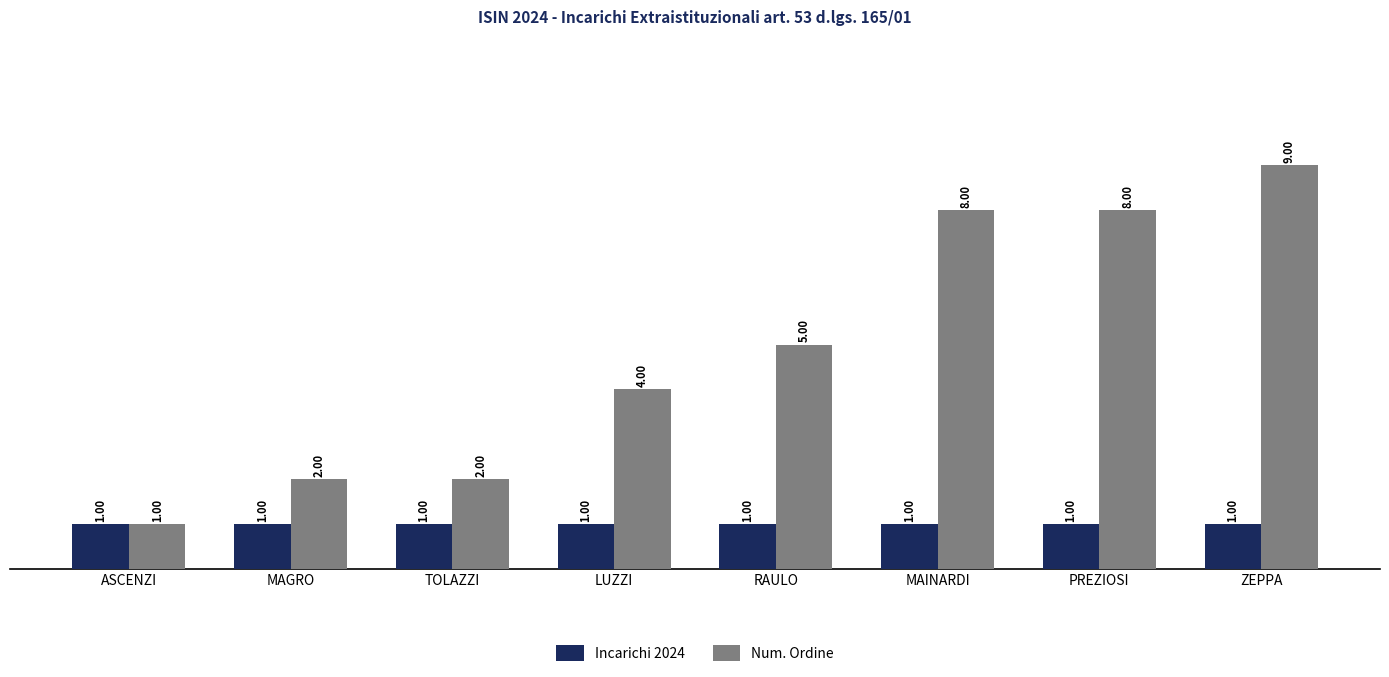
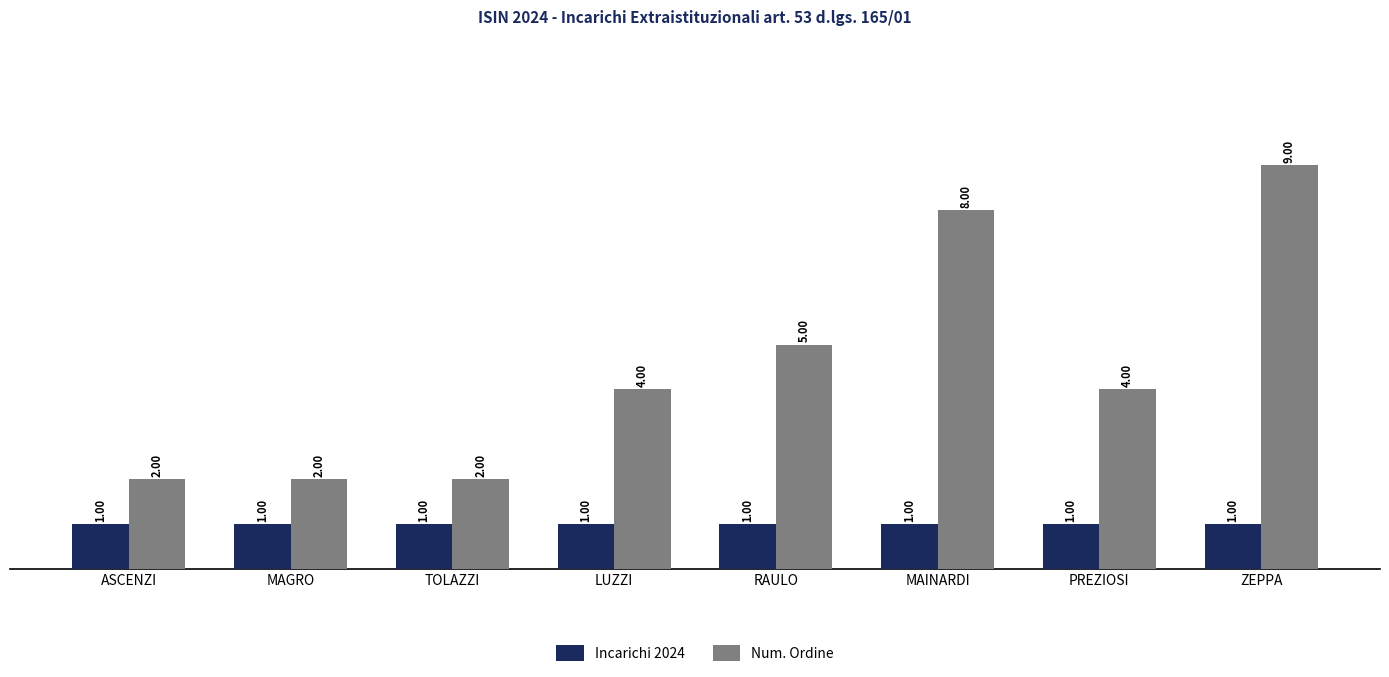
  {
    "Incarichi 2024": {
      "ASCENZI": 1.00,
      "MAGRO": 1.00,
      "TOLAZZI": 1.00,
      "LUZZI": 1.00,
      "RAULO": 1.00,
      "MAINARDI": 1.00,
      "PREZIOSI": 1.00,
      "ZEPPA": 1.00
    },
    "Num. Ordine": {
-     "ASCENZI": 1.00,
+     "ASCENZI": 2.00,
      "MAGRO": 2.00,
      "TOLAZZI": 2.00,
      "LUZZI": 4.00,
      "RAULO": 5.00,
      "MAINARDI": 8.00,
-     "PREZIOSI": 8.00,
+     "PREZIOSI": 4.00,
      "ZEPPA": 9.00
    }
  }
